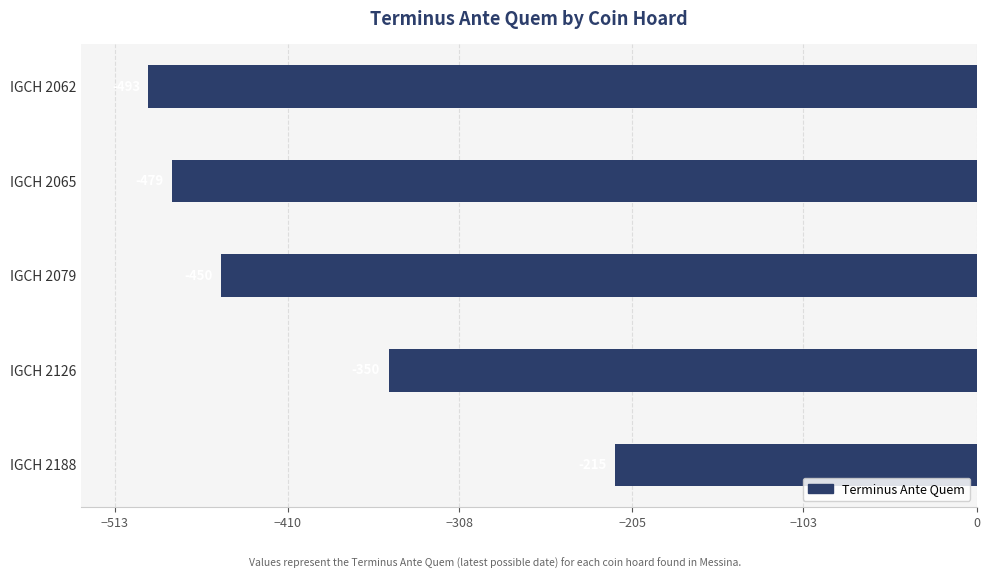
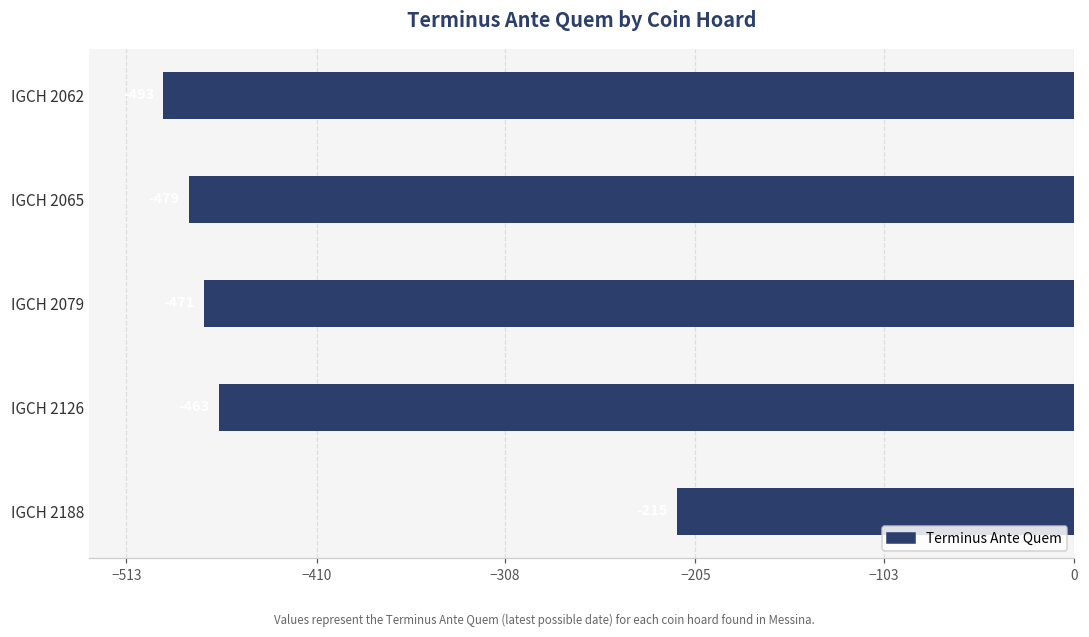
  {
    "IGCH 2062": -493,
    "IGCH 2065": -479,
-   "IGCH 2079": -450,
-   "IGCH 2126": -350,
+   "IGCH 2079": -471,
+   "IGCH 2126": -463,
    "IGCH 2188": -215
  }
